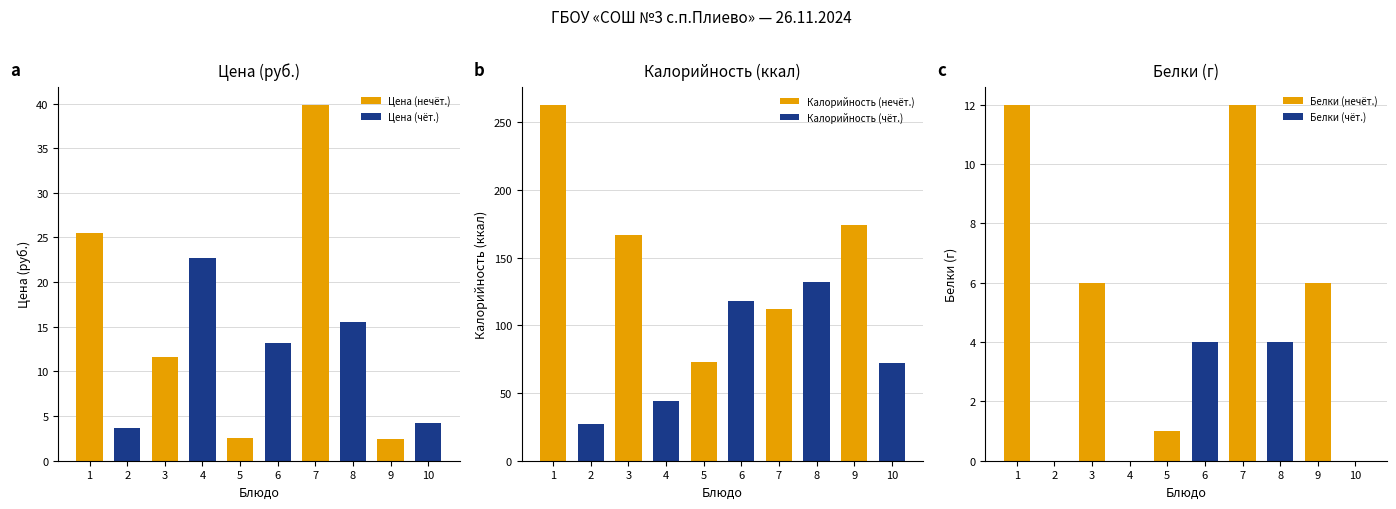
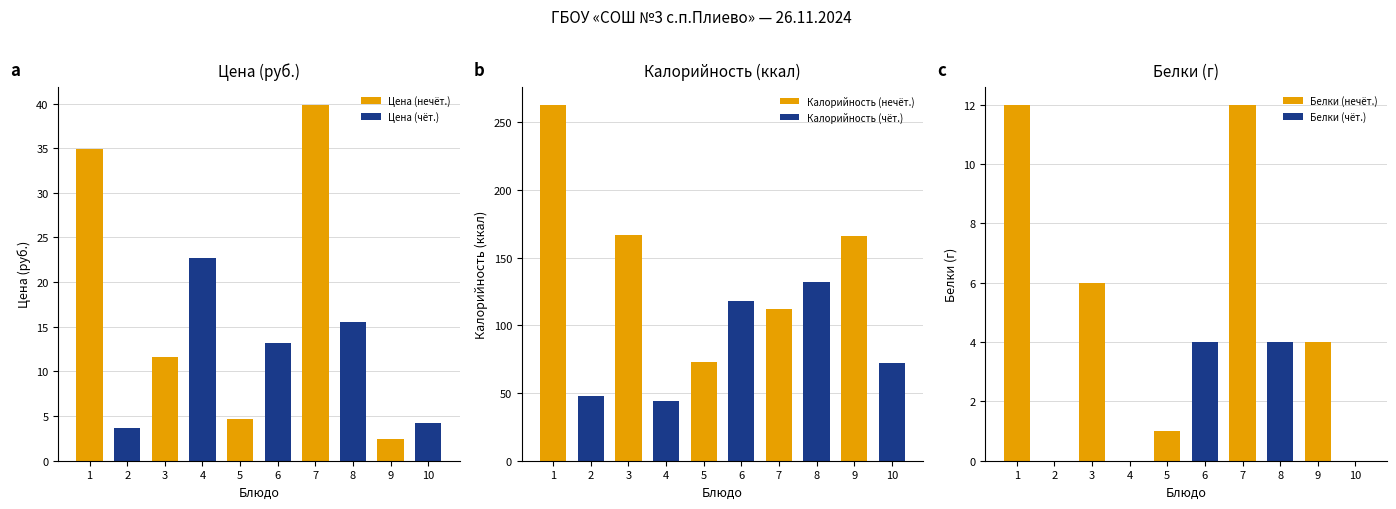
  {
    "Цена (руб.)": {
      "Цена (нечёт.)": {
-       "1": 25,
+       "1": 35,
        "3": 12,
-       "5": 3,
+       "5": 5,
        "7": 40,
        "9": 2
      },
      "Цена (чёт.)": {
        "2": 4,
        "4": 23,
        "6": 13,
        "8": 16,
        "10": 4
      }
    },
    "Калорийность (ккал)": {
      "Калорийность (нечёт.)": {
        "1": 263,
        "3": 167,
        "5": 73,
        "7": 112,
-       "9": 174
+       "9": 166
      },
      "Калорийность (чёт.)": {
-       "2": 27,
+       "2": 48,
        "4": 44,
        "6": 118,
        "8": 132,
        "10": 72
      }
    },
    "Белки (г)": {
      "Белки (нечёт.)": {
        "1": 12,
        "3": 6,
        "5": 1,
        "7": 12,
-       "9": 6
+       "9": 4
      },
      "Белки (чёт.)": {
        "2": 0,
        "4": 0,
        "6": 4,
        "8": 4,
        "10": 0
      }
    }
  }
